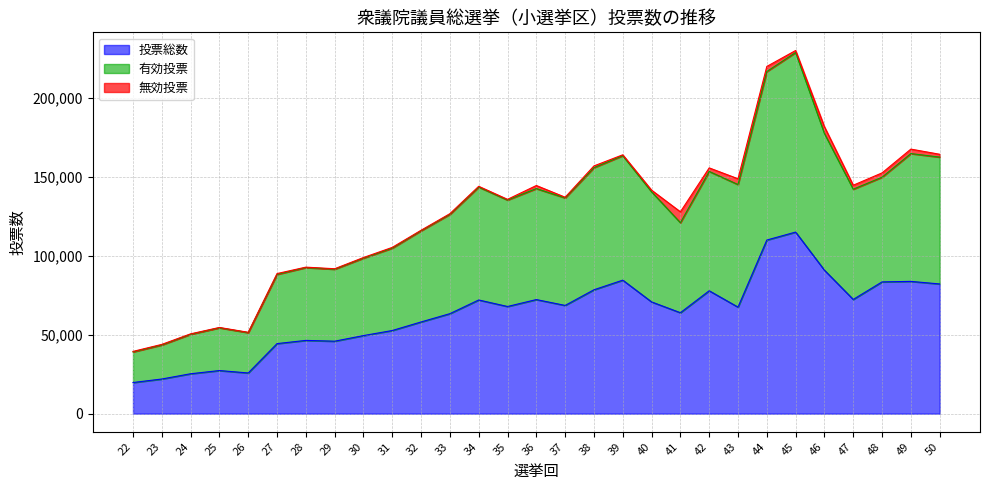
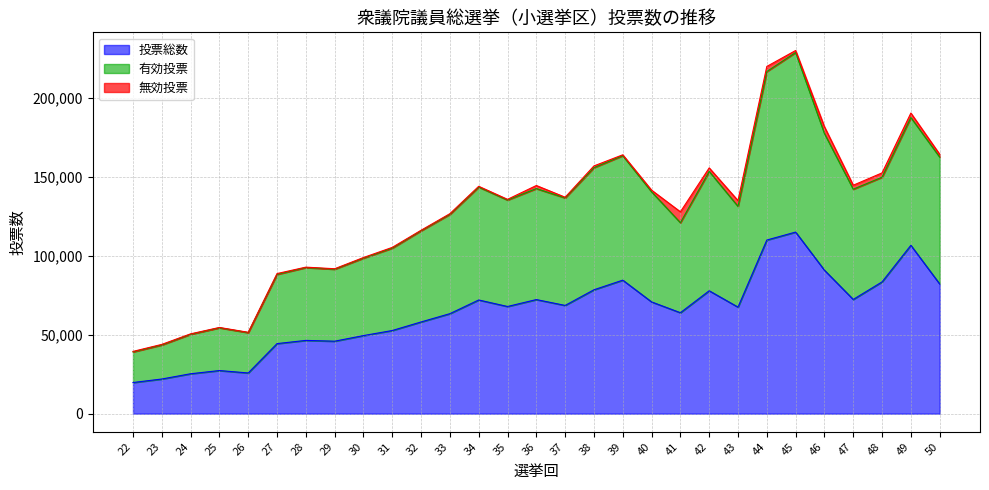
  {
    "投票総数": {
      "22": "20,000",
      "23": "22,000",
      "24": "25,000",
      "25": "27,000",
      "26": "26,000",
      "27": "44,000",
      "28": "46,000",
      "29": "46,000",
      "30": "49,000",
      "31": "53,000",
      "32": "58,000",
      "33": "63,000",
      "34": "72,000",
      "35": "68,000",
      "36": "72,000",
      "37": "69,000",
      "38": "79,000",
      "39": "85,000",
      "40": "71,000",
      "41": "64,000",
      "42": "78,000",
      "43": "68,000",
      "44": "110,000",
      "45": "115,000",
      "46": "91,000",
      "47": "72,000",
      "48": "84,000",
-     "49": "84,000",
+     "49": "107,000",
      "50": "82,000"
    },
    "有効投票": {
      "36": "70,000",
      "41": "57,000",
      "42": "76,000",
-     "43": "78,000",
+     "43": "64,000",
      "44": "107,000",
      "46": "87,000",
      "47": "70,000",
      "48": "66,000",
      "49": "81,000",
      "50": "80,000"
    },
    "無効投票": {
      "36": "2,000",
      "41": "7,000",
      "42": "2,000",
      "43": "4,000",
      "44": "3,000",
      "46": "4,000",
      "47": "3,000",
      "48": "3,000",
      "49": "3,000",
      "50": "2,000"
    }
  }
